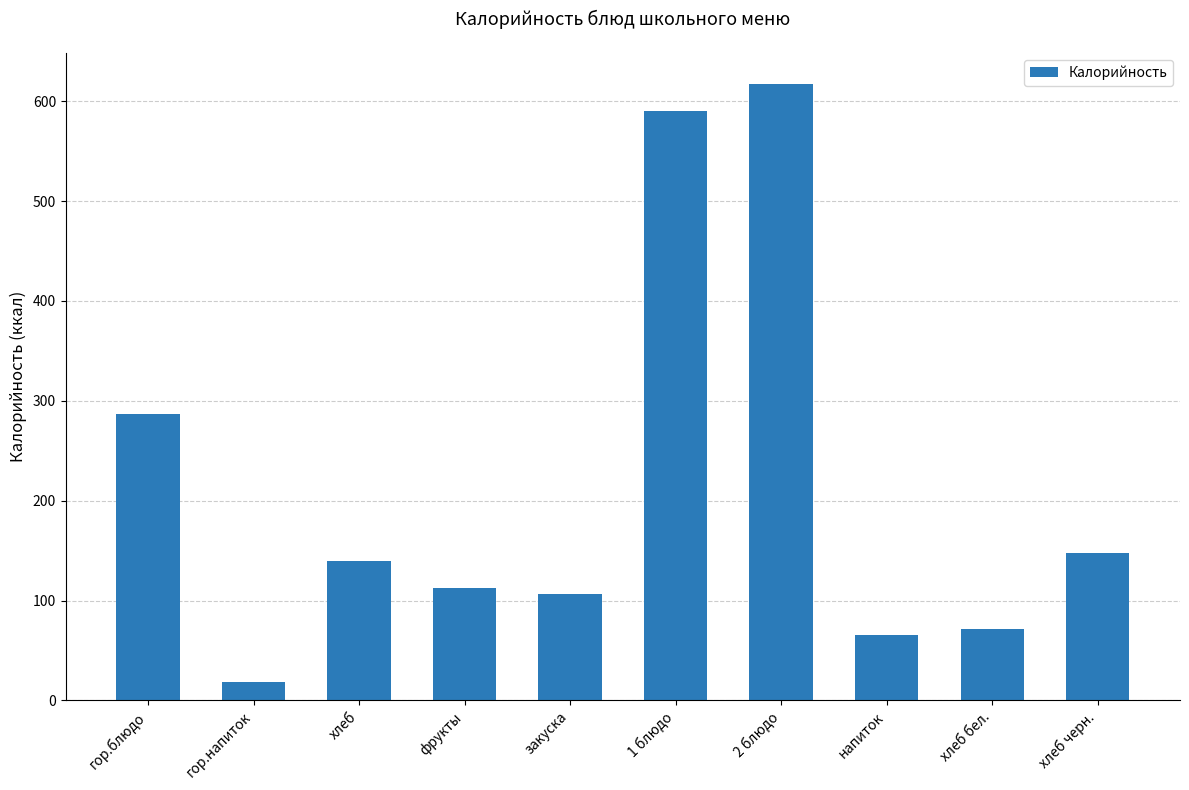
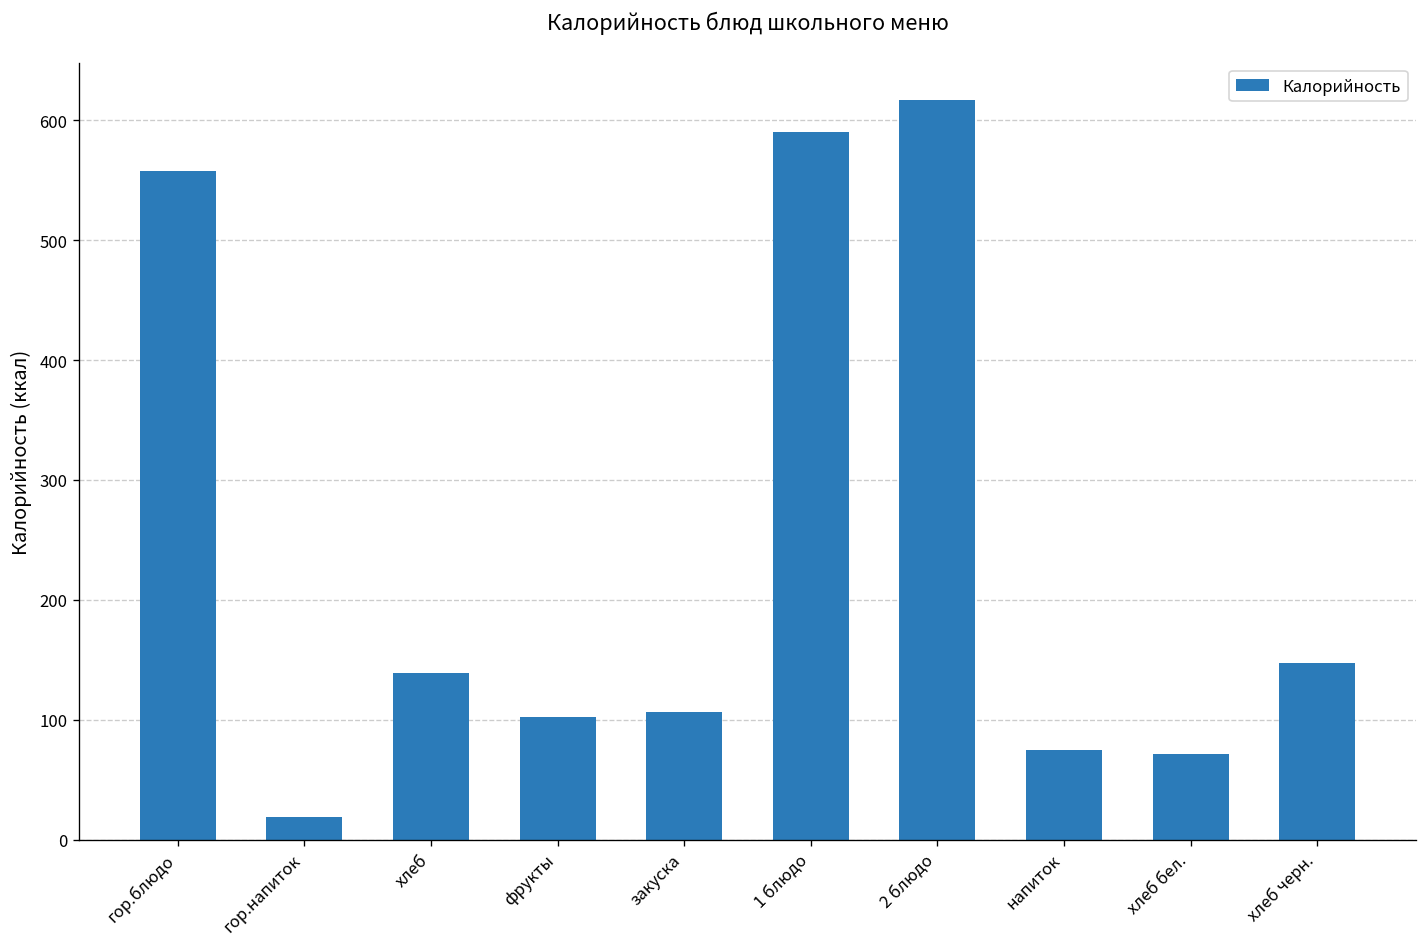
  {
-   "гор.блюдо": 290,
+   "гор.блюдо": 560,
    "гор.напиток": 20,
    "хлеб": 140,
-   "фрукты": 110,
+   "фрукты": 100,
    "закуска": 110,
    "1 блюдо": 590,
    "2 блюдо": 620,
-   "напиток": 66,
+   "напиток": 75,
    "хлеб бел.": 70,
    "хлеб черн.": 150
  }
